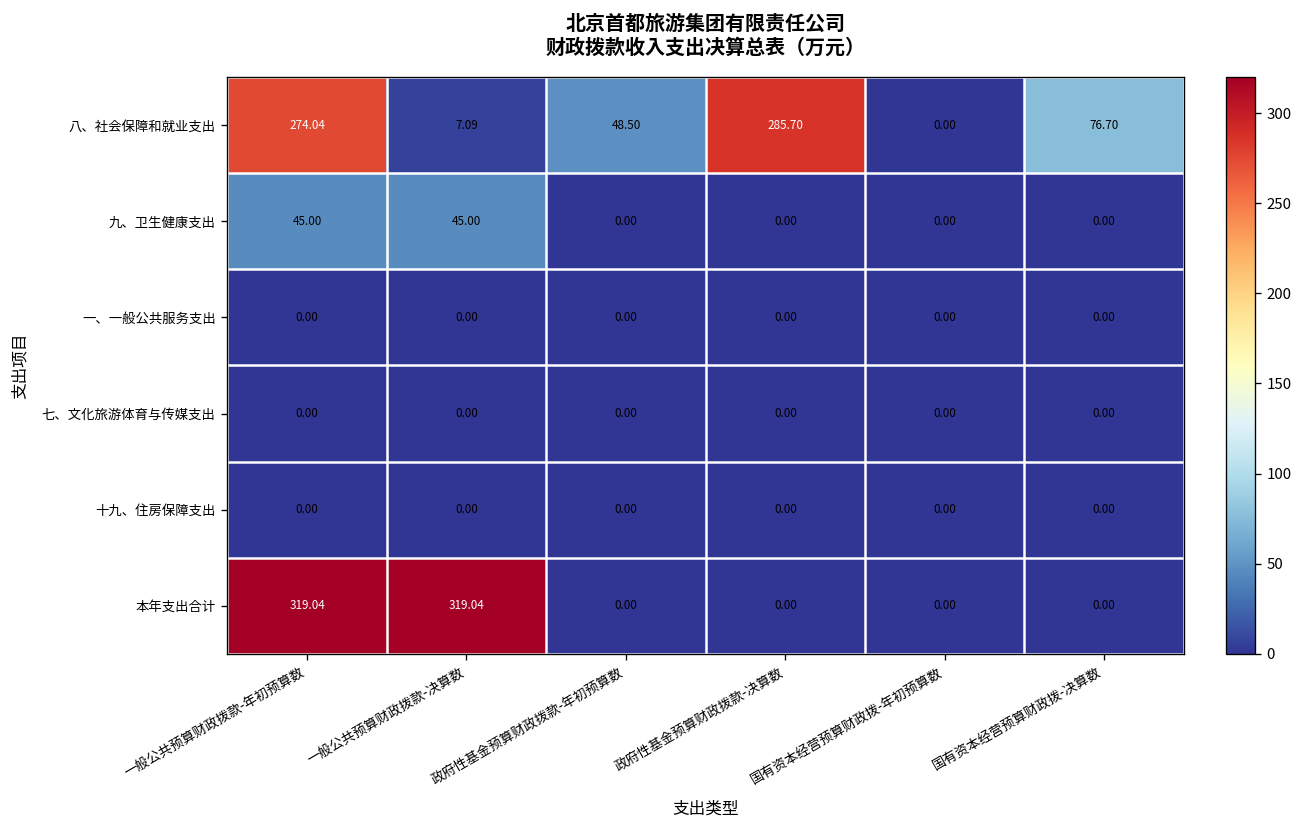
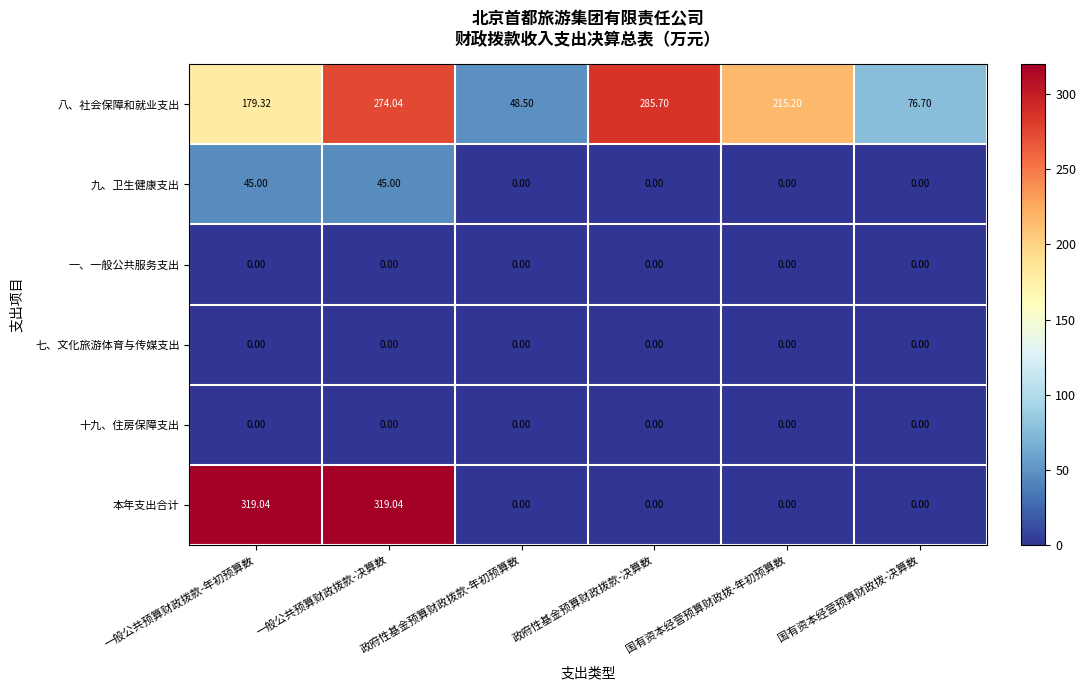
  {
    "八、社会保障和就业支出": {
-     "一般公共预算财政拨款-年初预算数": 274.04,
-     "一般公共预算财政拨款-决算数": 7.09,
+     "一般公共预算财政拨款-年初预算数": 179.32,
+     "一般公共预算财政拨款-决算数": 274.04,
      "政府性基金预算财政拨款-年初预算数": 48.50,
      "政府性基金预算财政拨款-决算数": 285.70,
-     "国有资本经营预算财政拨-年初预算数": 0.00,
+     "国有资本经营预算财政拨-年初预算数": 215.20,
      "国有资本经营预算财政拨-决算数": 76.70
    },
    "九、卫生健康支出": {
      "一般公共预算财政拨款-年初预算数": 45.00,
      "一般公共预算财政拨款-决算数": 45.00,
      "政府性基金预算财政拨款-年初预算数": 0.00,
      "政府性基金预算财政拨款-决算数": 0.00,
      "国有资本经营预算财政拨-年初预算数": 0.00,
      "国有资本经营预算财政拨-决算数": 0.00
    },
    "一、一般公共服务支出": {
      "一般公共预算财政拨款-年初预算数": 0.00,
      "一般公共预算财政拨款-决算数": 0.00,
      "政府性基金预算财政拨款-年初预算数": 0.00,
      "政府性基金预算财政拨款-决算数": 0.00,
      "国有资本经营预算财政拨-年初预算数": 0.00,
      "国有资本经营预算财政拨-决算数": 0.00
    },
    "七、文化旅游体育与传媒支出": {
      "一般公共预算财政拨款-年初预算数": 0.00,
      "一般公共预算财政拨款-决算数": 0.00,
      "政府性基金预算财政拨款-年初预算数": 0.00,
      "政府性基金预算财政拨款-决算数": 0.00,
      "国有资本经营预算财政拨-年初预算数": 0.00,
      "国有资本经营预算财政拨-决算数": 0.00
    },
    "十九、住房保障支出": {
      "一般公共预算财政拨款-年初预算数": 0.00,
      "一般公共预算财政拨款-决算数": 0.00,
      "政府性基金预算财政拨款-年初预算数": 0.00,
      "政府性基金预算财政拨款-决算数": 0.00,
      "国有资本经营预算财政拨-年初预算数": 0.00,
      "国有资本经营预算财政拨-决算数": 0.00
    },
    "本年支出合计": {
      "一般公共预算财政拨款-年初预算数": 319.04,
      "一般公共预算财政拨款-决算数": 319.04,
      "政府性基金预算财政拨款-年初预算数": 0.00,
      "政府性基金预算财政拨款-决算数": 0.00,
      "国有资本经营预算财政拨-年初预算数": 0.00,
      "国有资本经营预算财政拨-决算数": 0.00
    }
  }
